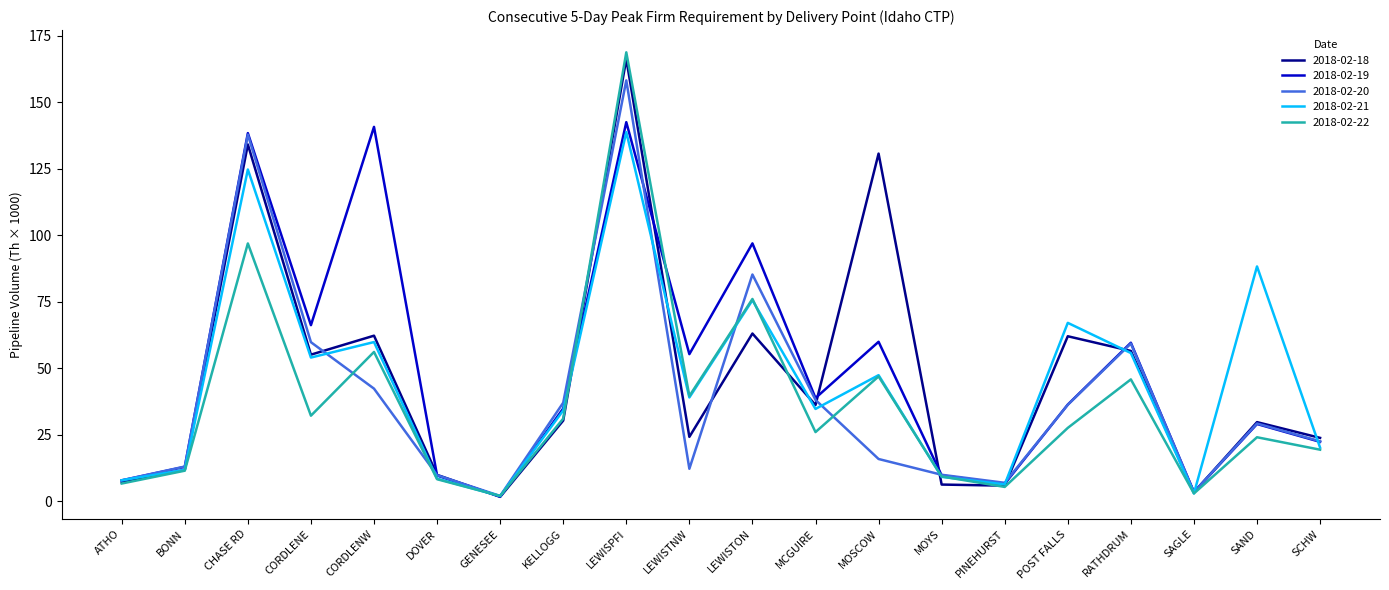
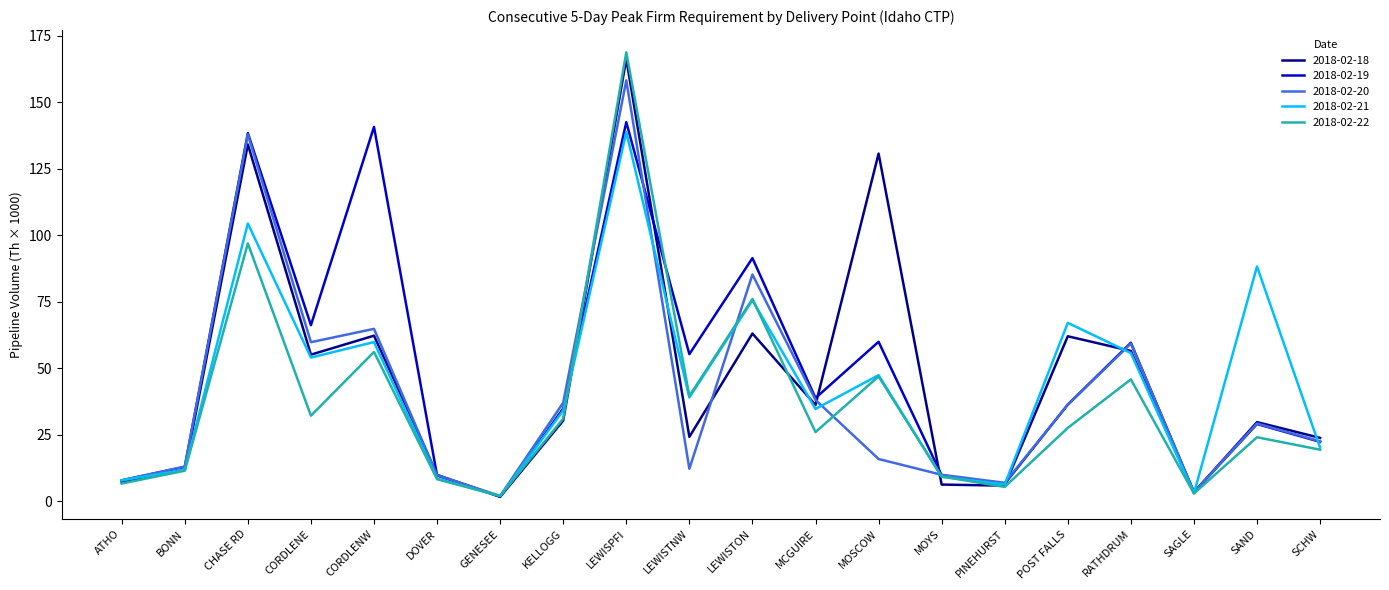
  {
    "2018-02-18": {
      "CHASE RD": 134,
      "CORDLENE": 55,
      "CORDLENW": 62,
      "LEWISPFI": 166,
      "LEWISTNW": 24,
      "LEWISTON": 63,
      "MCGUIRE": 36,
      "MOSCOW": 131,
      "MOYS": 6,
      "POST FALLS": 62,
      "SCHW": 24
    },
    "2018-02-19": {
      "CORDLENE": 66,
      "CORDLENW": 141,
      "LEWISPFI": 143,
      "LEWISTNW": 55,
-     "LEWISTON": 97,
+     "LEWISTON": 91,
      "MOSCOW": 60
    },
    "2018-02-20": {
      "CORDLENE": 60,
-     "CORDLENW": 42,
+     "CORDLENW": 65,
      "KELLOGG": 37,
      "LEWISPFI": 158,
      "LEWISTNW": 12,
      "LEWISTON": 85,
      "MOSCOW": 16
    },
    "2018-02-21": {
-     "CHASE RD": 125,
+     "CHASE RD": 104,
      "CORDLENE": 54,
      "CORDLENW": 60,
      "LEWISPFI": 139,
      "MCGUIRE": 35,
      "POST FALLS": 67,
      "SAND": 88
    },
    "2018-02-22": {
      "CHASE RD": 97,
      "CORDLENE": 32,
      "CORDLENW": 56,
      "LEWISPFI": 169,
      "MCGUIRE": 26,
      "POST FALLS": 28,
      "RATHDRUM": 46,
      "SAND": 24
    }
  }
